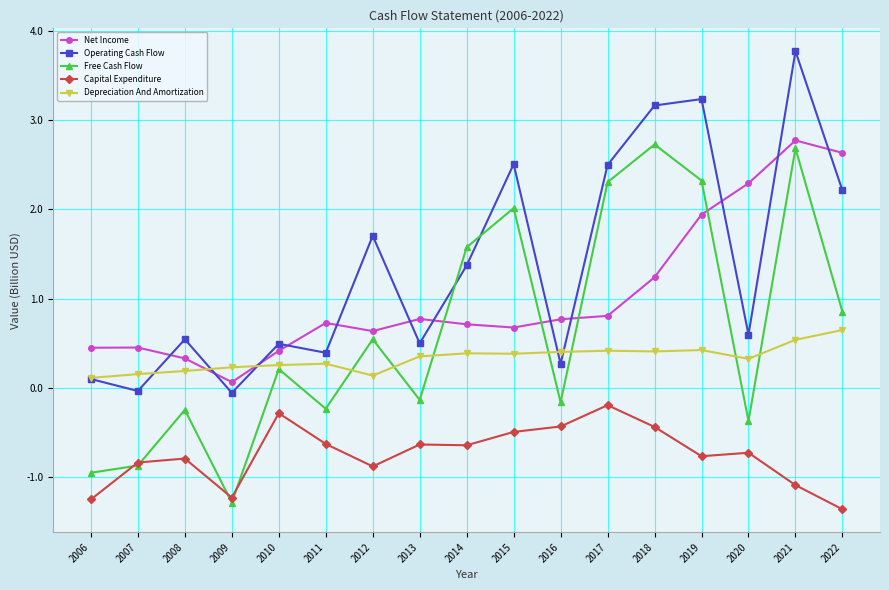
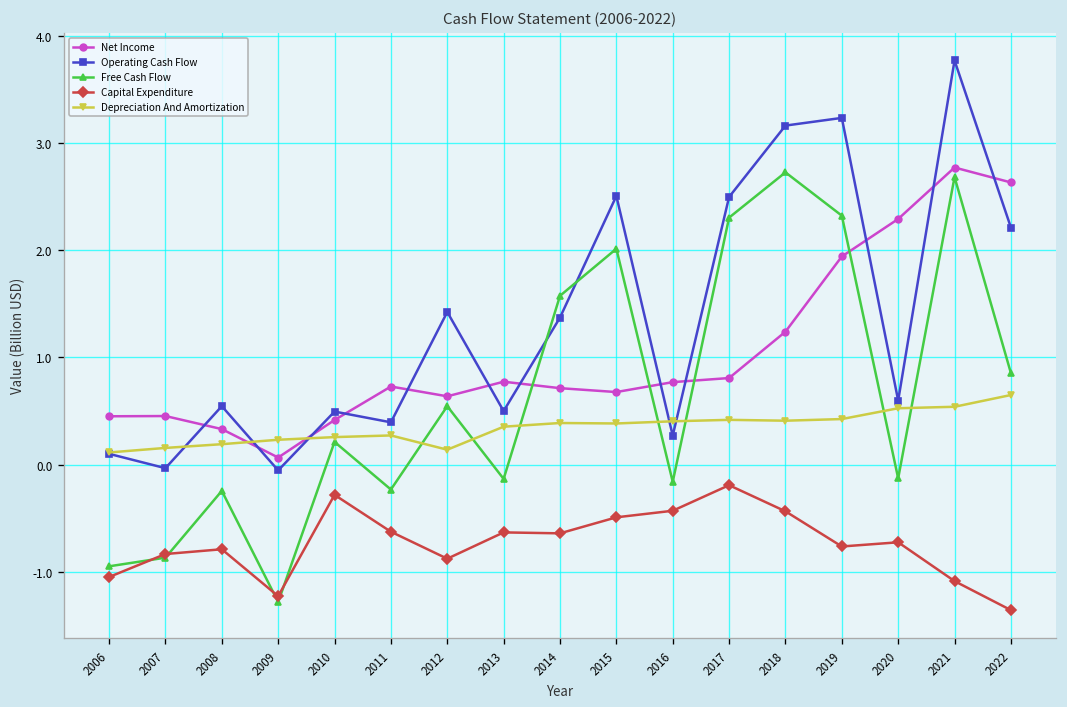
  {
    "Net Income": {
      "2006": 0.5,
      "2007": 0.5,
      "2008": 0.3,
      "2009": 0.1,
      "2010": 0.4,
      "2011": 0.7,
      "2012": 0.6,
      "2013": 0.8,
      "2014": 0.7,
      "2015": 0.7,
      "2016": 0.8,
      "2017": 0.8,
      "2018": 1.2,
      "2019": 1.9,
      "2020": 2.3,
      "2021": 2.8,
      "2022": 2.6
    },
    "Operating Cash Flow": {
      "2007": 0.0,
      "2008": 0.5,
      "2009": -0.1,
      "2010": 0.5,
      "2011": 0.4,
-     "2012": 1.7,
+     "2012": 1.4,
      "2013": 0.5,
      "2014": 1.4,
      "2015": 2.5,
      "2016": 0.3,
      "2017": 2.5,
      "2018": 3.2,
      "2019": 3.2,
      "2020": 0.6,
      "2021": 3.8,
      "2022": 2.2
    },
    "Free Cash Flow": {
      "2006": -0.9,
      "2007": -0.9,
      "2008": -0.2,
      "2009": -1.3,
      "2010": 0.2,
      "2011": -0.2,
      "2012": 0.5,
      "2013": -0.1,
      "2014": 1.6,
      "2015": 2.0,
      "2016": -0.2,
      "2017": 2.3,
      "2018": 2.7,
      "2019": 2.3,
-     "2020": -0.4,
+     "2020": -0.1,
      "2021": 2.7,
      "2022": 0.9
    },
    "Capital Expenditure": {
-     "2006": -1.2,
+     "2006": -1.0,
      "2007": -0.8,
      "2008": -0.8,
      "2009": -1.2,
      "2010": -0.3,
      "2011": -0.6,
      "2012": -0.9,
      "2013": -0.6,
      "2014": -0.6,
      "2015": -0.5,
      "2016": -0.4,
      "2017": -0.2,
      "2018": -0.4,
      "2019": -0.8,
      "2020": -0.7,
      "2021": -1.1,
      "2022": -1.4
    },
    "Depreciation And Amortization": {
      "2007": 0.2,
      "2008": 0.2,
      "2009": 0.2,
      "2010": 0.3,
      "2011": 0.3,
      "2012": 0.1,
      "2013": 0.4,
      "2014": 0.4,
      "2015": 0.4,
      "2016": 0.4,
      "2017": 0.4,
      "2018": 0.4,
      "2019": 0.4,
-     "2020": 0.3,
+     "2020": 0.5,
      "2021": 0.5,
      "2022": 0.6
    }
  }
